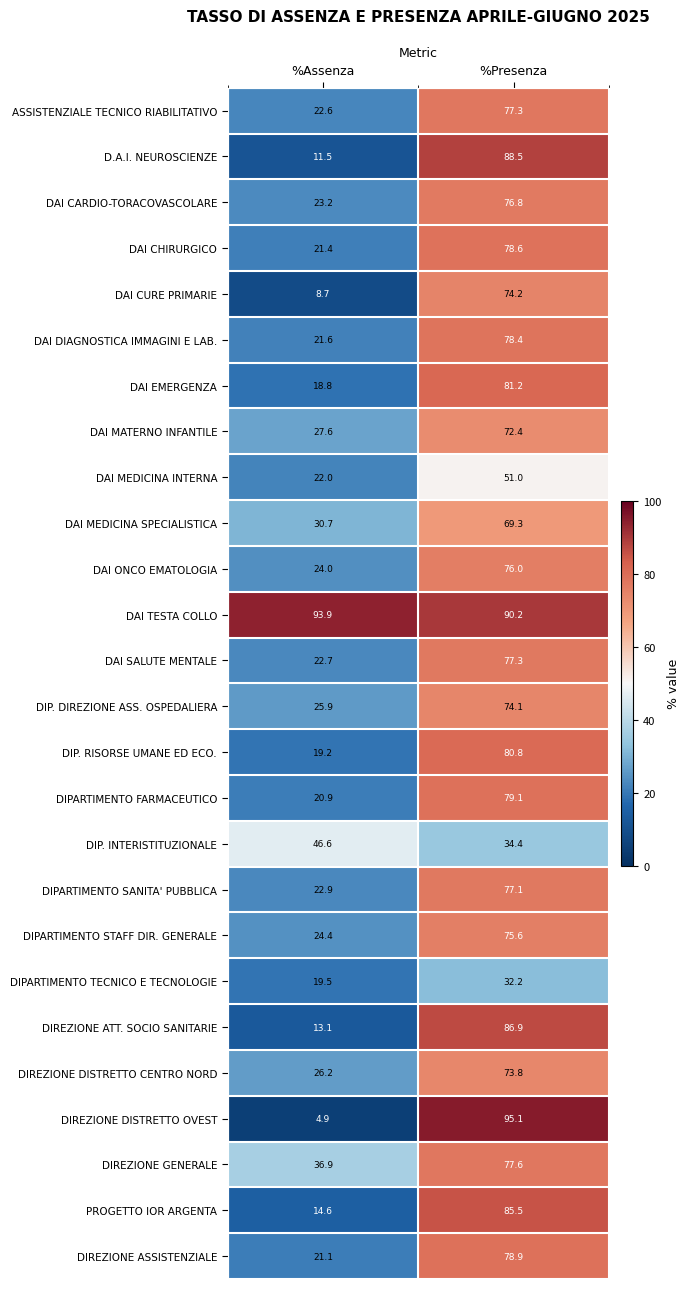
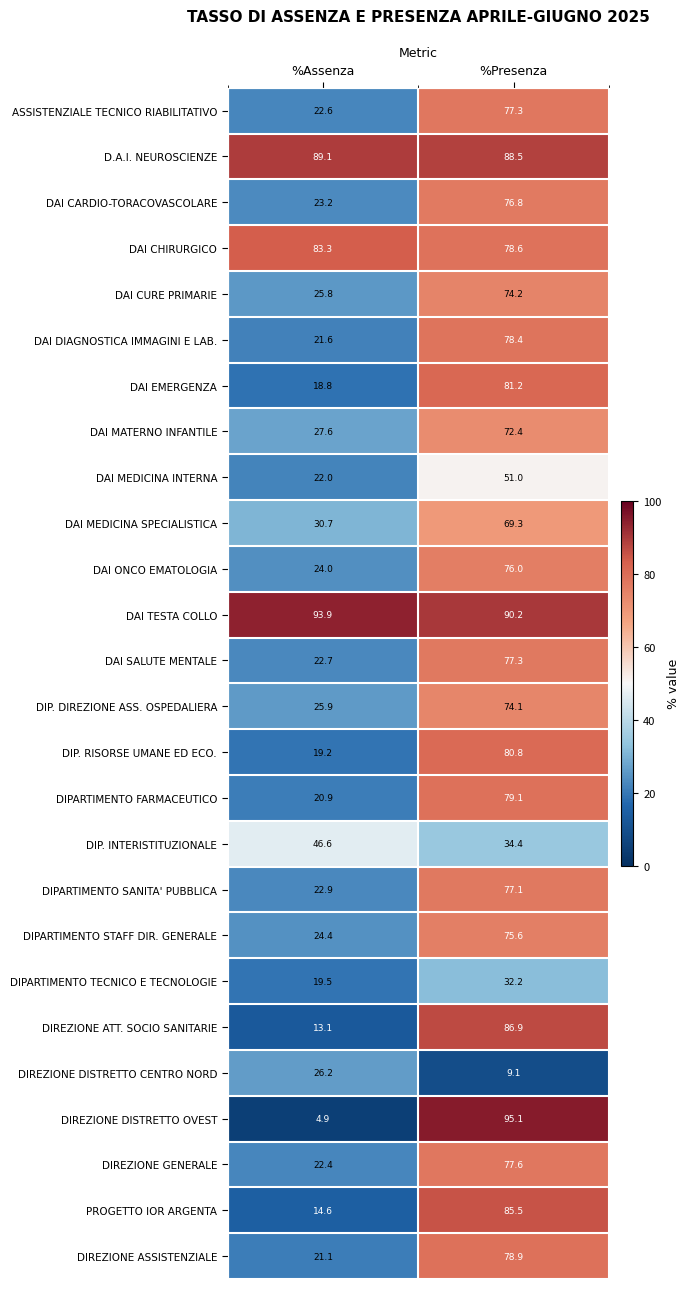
  {
    "ASSISTENZIALE TECNICO RIABILITATIVO": {
      "%Assenza": 22.6,
      "%Presenza": 77.3
    },
    "D.A.I. NEUROSCIENZE": {
-     "%Assenza": 11.5,
+     "%Assenza": 89.1,
      "%Presenza": 88.5
    },
    "DAI CARDIO-TORACOVASCOLARE": {
      "%Assenza": 23.2,
      "%Presenza": 76.8
    },
    "DAI CHIRURGICO": {
-     "%Assenza": 21.4,
+     "%Assenza": 83.3,
      "%Presenza": 78.6
    },
    "DAI CURE PRIMARIE": {
-     "%Assenza": 8.7,
+     "%Assenza": 25.8,
      "%Presenza": 74.2
    },
    "DAI DIAGNOSTICA IMMAGINI E LAB.": {
      "%Assenza": 21.6,
      "%Presenza": 78.4
    },
    "DAI EMERGENZA": {
      "%Assenza": 18.8,
      "%Presenza": 81.2
    },
    "DAI MATERNO INFANTILE": {
      "%Assenza": 27.6,
      "%Presenza": 72.4
    },
    "DAI MEDICINA INTERNA": {
      "%Assenza": 22.0,
      "%Presenza": 51.0
    },
    "DAI MEDICINA SPECIALISTICA": {
      "%Assenza": 30.7,
      "%Presenza": 69.3
    },
    "DAI ONCO EMATOLOGIA": {
      "%Assenza": 24.0,
      "%Presenza": 76.0
    },
    "DAI TESTA COLLO": {
      "%Assenza": 93.9,
      "%Presenza": 90.2
    },
    "DAI SALUTE MENTALE": {
      "%Assenza": 22.7,
      "%Presenza": 77.3
    },
    "DIP. DIREZIONE ASS. OSPEDALIERA": {
      "%Assenza": 25.9,
      "%Presenza": 74.1
    },
    "DIP. RISORSE UMANE ED ECO.": {
      "%Assenza": 19.2,
      "%Presenza": 80.8
    },
    "DIPARTIMENTO FARMACEUTICO": {
      "%Assenza": 20.9,
      "%Presenza": 79.1
    },
    "DIP. INTERISTITUZIONALE": {
      "%Assenza": 46.6,
      "%Presenza": 34.4
    },
    "DIPARTIMENTO SANITA' PUBBLICA": {
      "%Assenza": 22.9,
      "%Presenza": 77.1
    },
    "DIPARTIMENTO STAFF DIR. GENERALE": {
      "%Assenza": 24.4,
      "%Presenza": 75.6
    },
    "DIPARTIMENTO TECNICO E TECNOLOGIE": {
      "%Assenza": 19.5,
      "%Presenza": 32.2
    },
    "DIREZIONE ATT. SOCIO SANITARIE": {
      "%Assenza": 13.1,
      "%Presenza": 86.9
    },
    "DIREZIONE DISTRETTO CENTRO NORD": {
      "%Assenza": 26.2,
-     "%Presenza": 73.8
+     "%Presenza": 9.1
    },
    "DIREZIONE DISTRETTO OVEST": {
      "%Assenza": 4.9,
      "%Presenza": 95.1
    },
    "DIREZIONE GENERALE": {
-     "%Assenza": 36.9,
+     "%Assenza": 22.4,
      "%Presenza": 77.6
    },
    "PROGETTO IOR ARGENTA": {
      "%Assenza": 14.6,
      "%Presenza": 85.5
    },
    "DIREZIONE ASSISTENZIALE": {
      "%Assenza": 21.1,
      "%Presenza": 78.9
    }
  }
